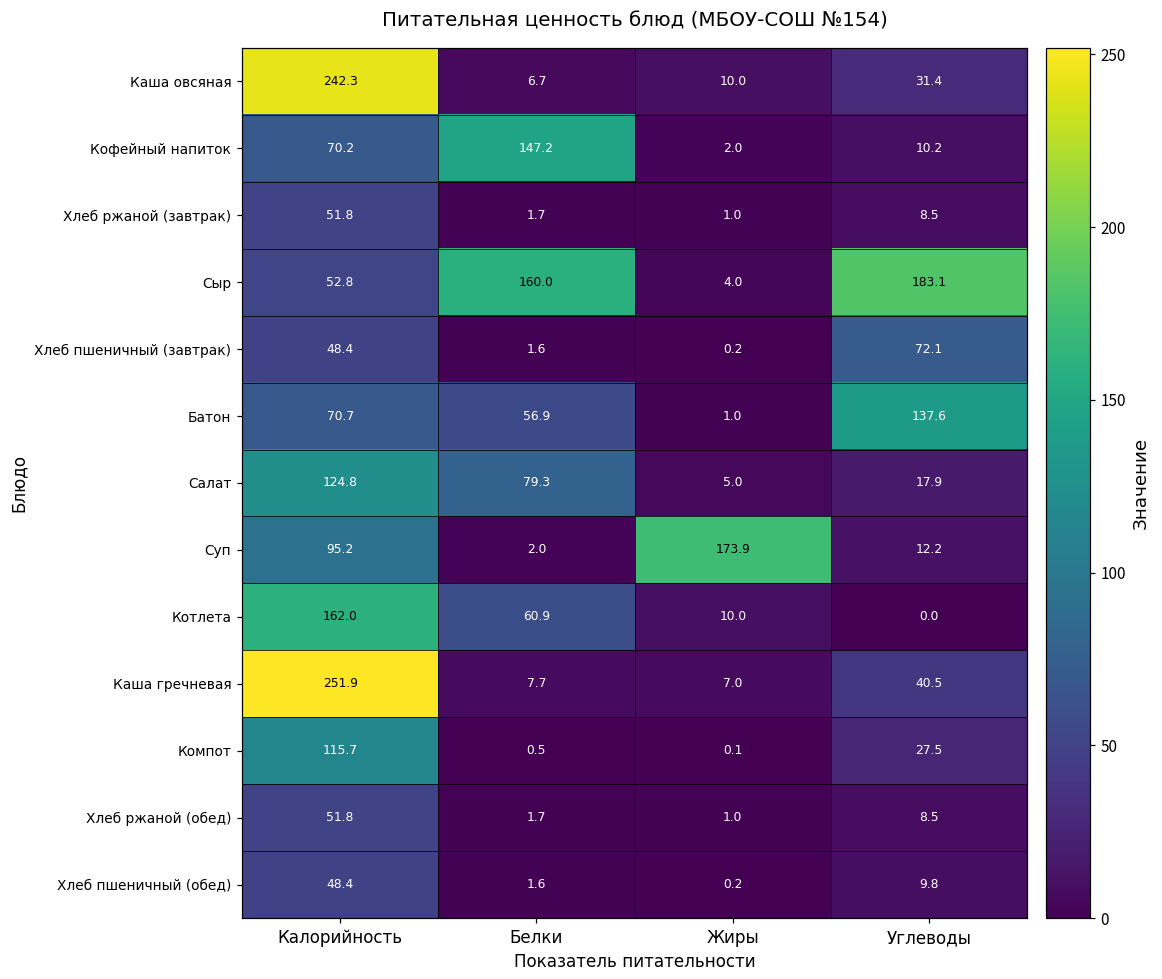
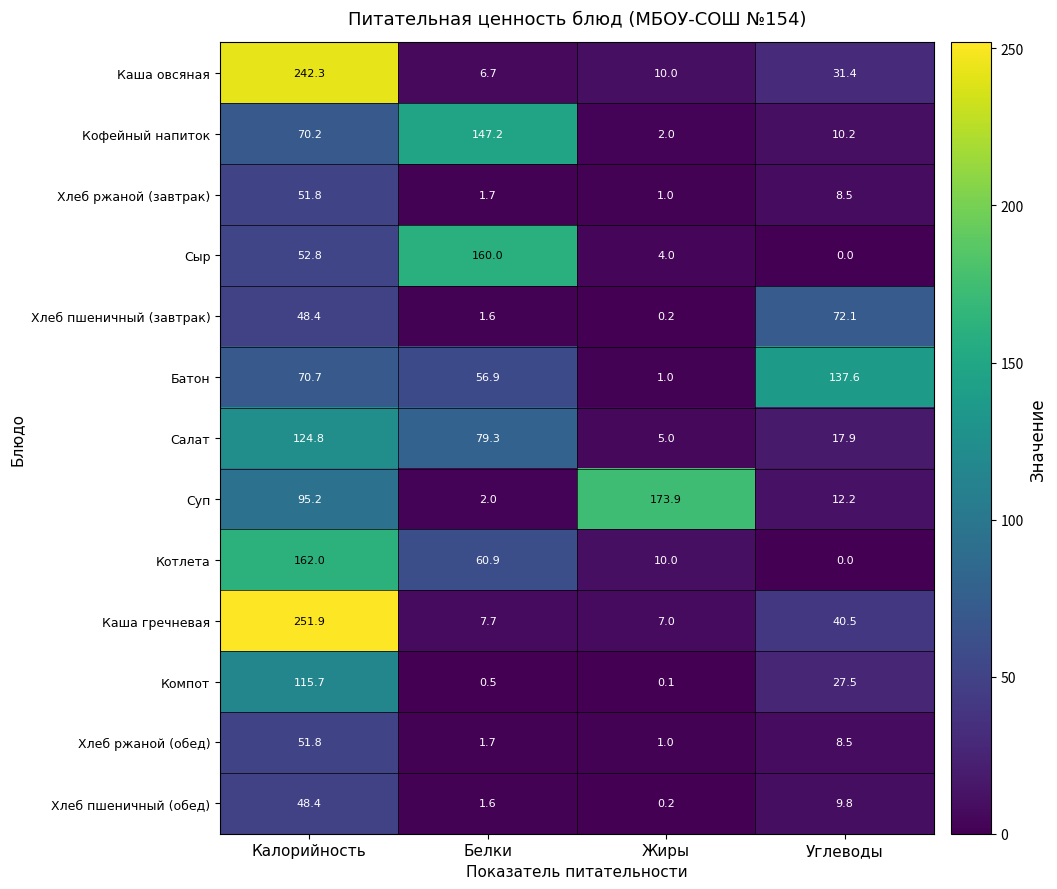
  {
    "Каша овсяная": {
      "Калорийность": 242.3,
      "Белки": 6.7,
      "Жиры": 10.0,
      "Углеводы": 31.4
    },
    "Кофейный напиток": {
      "Калорийность": 70.2,
      "Белки": 147.2,
      "Жиры": 2.0,
      "Углеводы": 10.2
    },
    "Хлеб ржаной (завтрак)": {
      "Калорийность": 51.8,
      "Белки": 1.7,
      "Жиры": 1.0,
      "Углеводы": 8.5
    },
    "Сыр": {
      "Калорийность": 52.8,
      "Белки": 160.0,
      "Жиры": 4.0,
-     "Углеводы": 183.1
+     "Углеводы": 0.0
    },
    "Хлеб пшеничный (завтрак)": {
      "Калорийность": 48.4,
      "Белки": 1.6,
      "Жиры": 0.2,
      "Углеводы": 72.1
    },
    "Батон": {
      "Калорийность": 70.7,
      "Белки": 56.9,
      "Жиры": 1.0,
      "Углеводы": 137.6
    },
    "Салат": {
      "Калорийность": 124.8,
      "Белки": 79.3,
      "Жиры": 5.0,
      "Углеводы": 17.9
    },
    "Суп": {
      "Калорийность": 95.2,
      "Белки": 2.0,
      "Жиры": 173.9,
      "Углеводы": 12.2
    },
    "Котлета": {
      "Калорийность": 162.0,
      "Белки": 60.9,
      "Жиры": 10.0,
      "Углеводы": 0.0
    },
    "Каша гречневая": {
      "Калорийность": 251.9,
      "Белки": 7.7,
      "Жиры": 7.0,
      "Углеводы": 40.5
    },
    "Компот": {
      "Калорийность": 115.7,
      "Белки": 0.5,
      "Жиры": 0.1,
      "Углеводы": 27.5
    },
    "Хлеб ржаной (обед)": {
      "Калорийность": 51.8,
      "Белки": 1.7,
      "Жиры": 1.0,
      "Углеводы": 8.5
    },
    "Хлеб пшеничный (обед)": {
      "Калорийность": 48.4,
      "Белки": 1.6,
      "Жиры": 0.2,
      "Углеводы": 9.8
    }
  }
